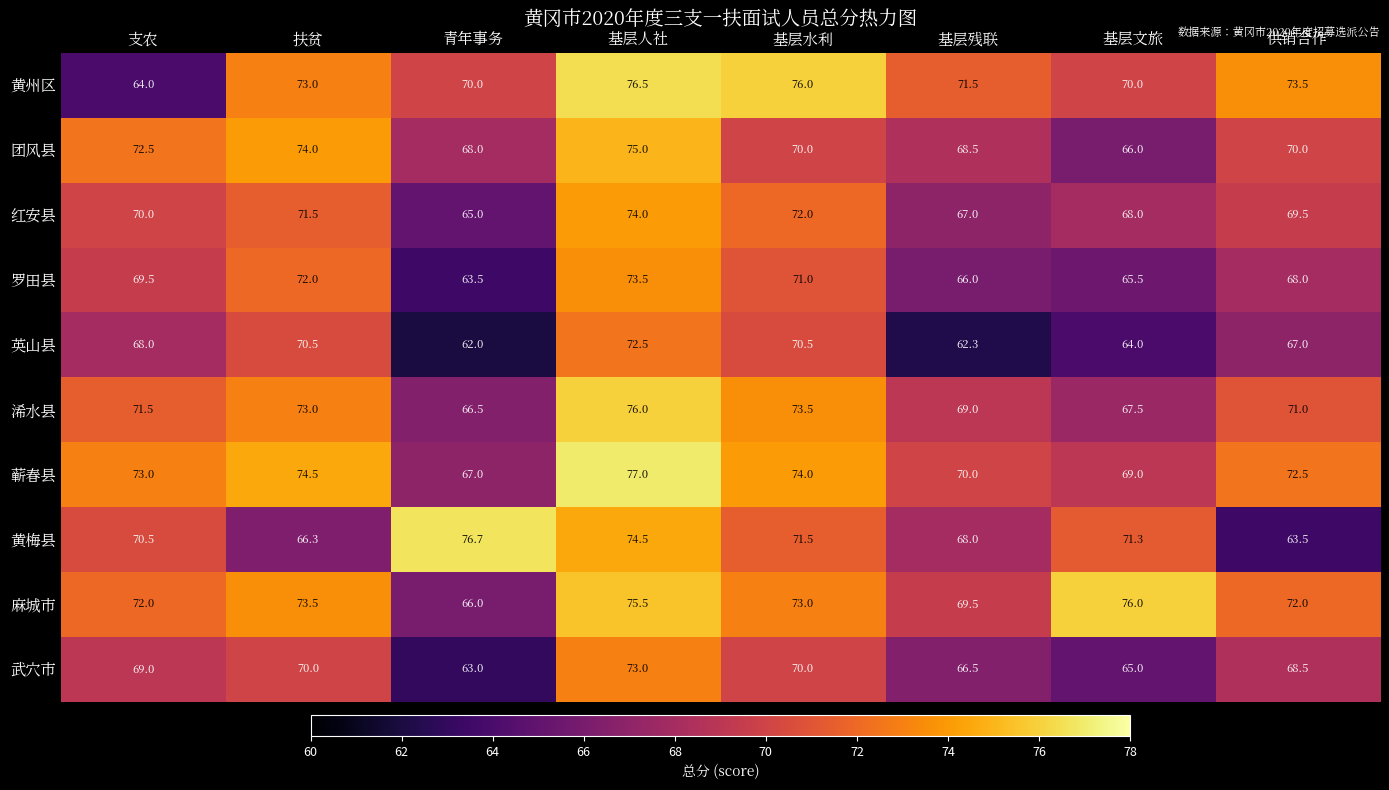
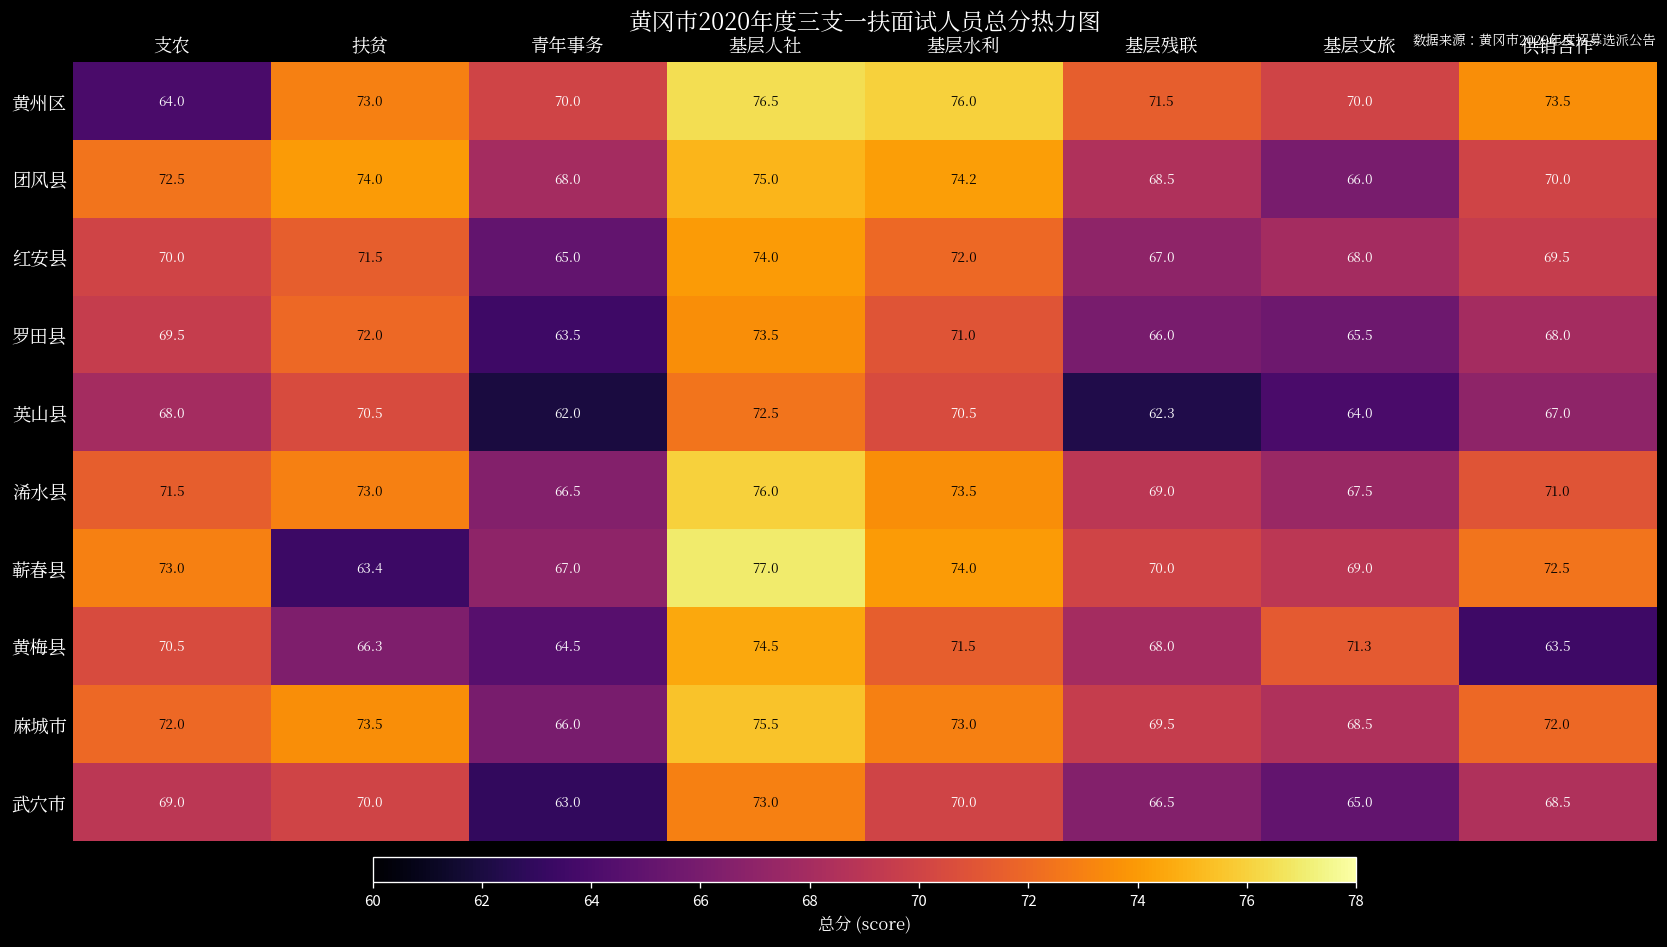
  {
    "黄州区": {
      "支农": 64.0,
      "扶贫": 73.0,
      "青年事务": 70.0,
      "基层人社": 76.5,
      "基层水利": 76.0,
      "基层残联": 71.5,
      "基层文旅": 70.0,
      "供销合作": 73.5
    },
    "团风县": {
      "支农": 72.5,
      "扶贫": 74.0,
      "青年事务": 68.0,
      "基层人社": 75.0,
-     "基层水利": 70.0,
+     "基层水利": 74.2,
      "基层残联": 68.5,
      "基层文旅": 66.0,
      "供销合作": 70.0
    },
    "红安县": {
      "支农": 70.0,
      "扶贫": 71.5,
      "青年事务": 65.0,
      "基层人社": 74.0,
      "基层水利": 72.0,
      "基层残联": 67.0,
      "基层文旅": 68.0,
      "供销合作": 69.5
    },
    "罗田县": {
      "支农": 69.5,
      "扶贫": 72.0,
      "青年事务": 63.5,
      "基层人社": 73.5,
      "基层水利": 71.0,
      "基层残联": 66.0,
      "基层文旅": 65.5,
      "供销合作": 68.0
    },
    "英山县": {
      "支农": 68.0,
      "扶贫": 70.5,
      "青年事务": 62.0,
      "基层人社": 72.5,
      "基层水利": 70.5,
      "基层残联": 62.3,
      "基层文旅": 64.0,
      "供销合作": 67.0
    },
    "浠水县": {
      "支农": 71.5,
      "扶贫": 73.0,
      "青年事务": 66.5,
      "基层人社": 76.0,
      "基层水利": 73.5,
      "基层残联": 69.0,
      "基层文旅": 67.5,
      "供销合作": 71.0
    },
    "蕲春县": {
      "支农": 73.0,
-     "扶贫": 74.5,
+     "扶贫": 63.4,
      "青年事务": 67.0,
      "基层人社": 77.0,
      "基层水利": 74.0,
      "基层残联": 70.0,
      "基层文旅": 69.0,
      "供销合作": 72.5
    },
    "黄梅县": {
      "支农": 70.5,
      "扶贫": 66.3,
-     "青年事务": 76.7,
+     "青年事务": 64.5,
      "基层人社": 74.5,
      "基层水利": 71.5,
      "基层残联": 68.0,
      "基层文旅": 71.3,
      "供销合作": 63.5
    },
    "麻城市": {
      "支农": 72.0,
      "扶贫": 73.5,
      "青年事务": 66.0,
      "基层人社": 75.5,
      "基层水利": 73.0,
      "基层残联": 69.5,
-     "基层文旅": 76.0,
+     "基层文旅": 68.5,
      "供销合作": 72.0
    },
    "武穴市": {
      "支农": 69.0,
      "扶贫": 70.0,
      "青年事务": 63.0,
      "基层人社": 73.0,
      "基层水利": 70.0,
      "基层残联": 66.5,
      "基层文旅": 65.0,
      "供销合作": 68.5
    }
  }
